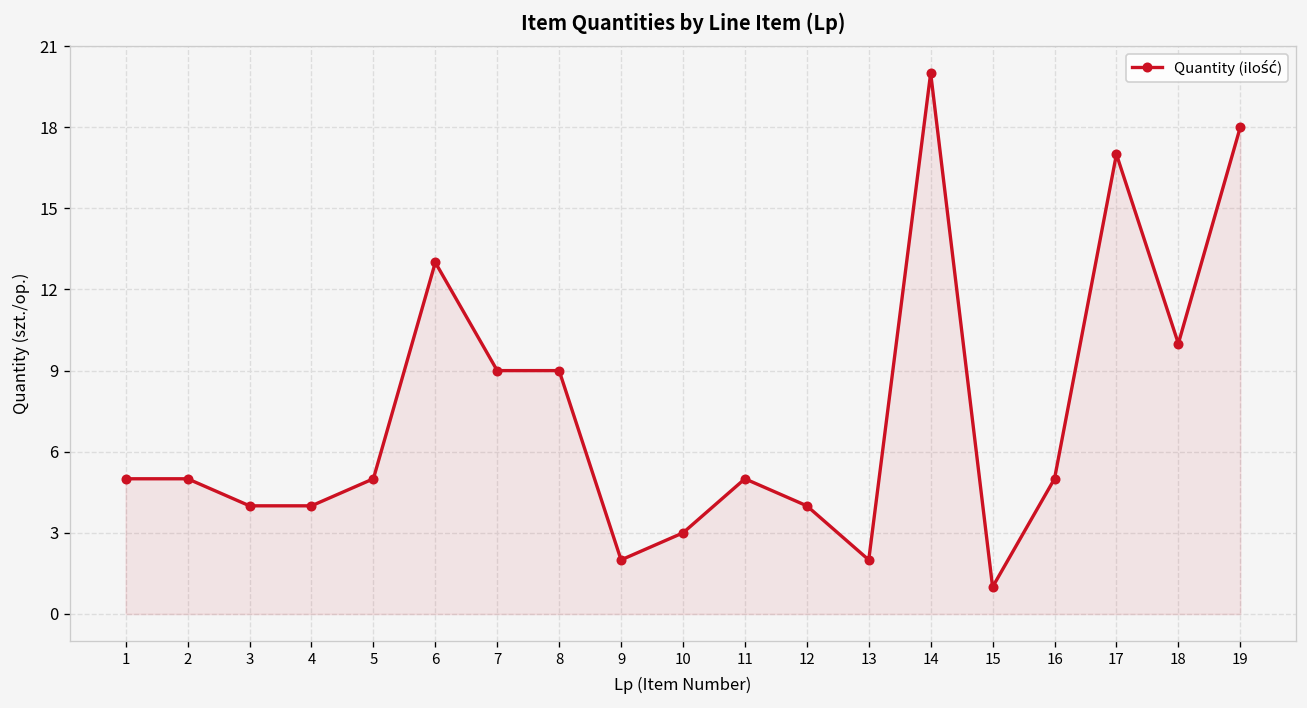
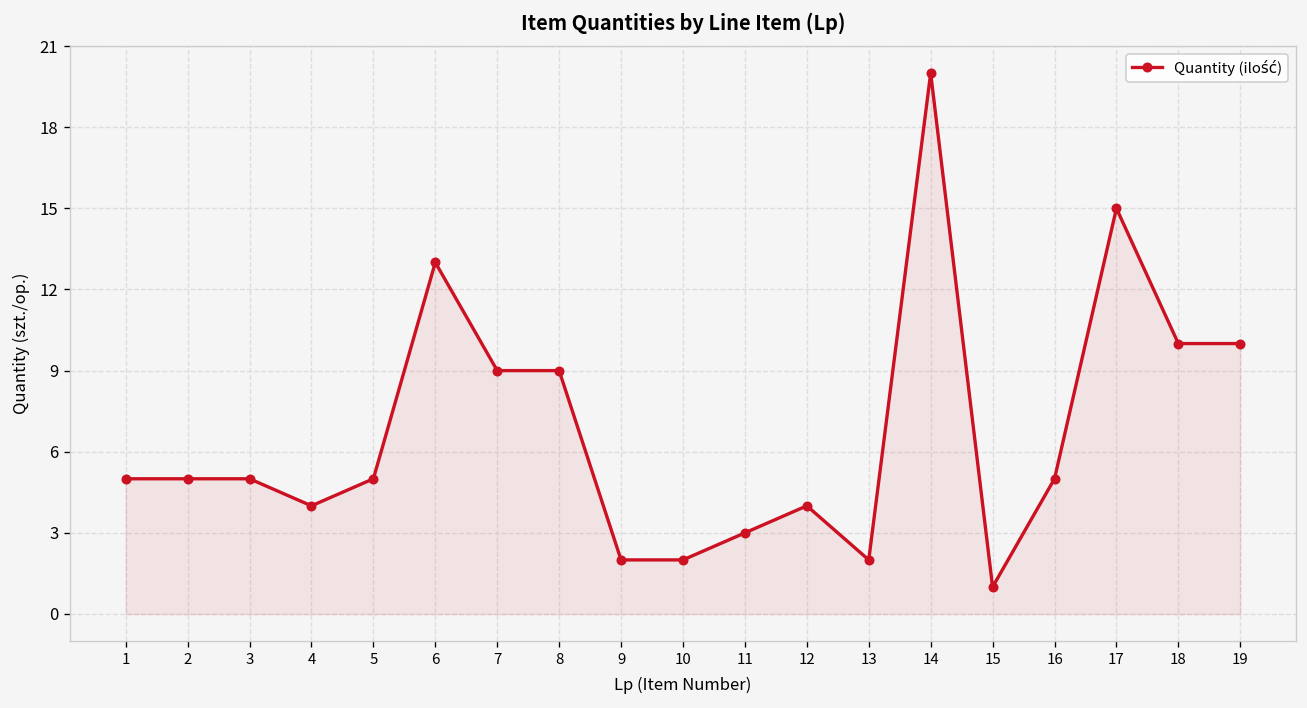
  {
    "1": 5,
    "2": 5,
-   "3": 4,
+   "3": 5,
    "4": 4,
    "5": 5,
    "6": 13,
    "7": 9,
    "8": 9,
    "9": 2,
-   "10": 3,
-   "11": 5,
+   "10": 2,
+   "11": 3,
    "12": 4,
    "13": 2,
    "14": 20,
    "15": 1,
    "16": 5,
-   "17": 17,
+   "17": 15,
    "18": 10,
-   "19": 18
+   "19": 10
  }
